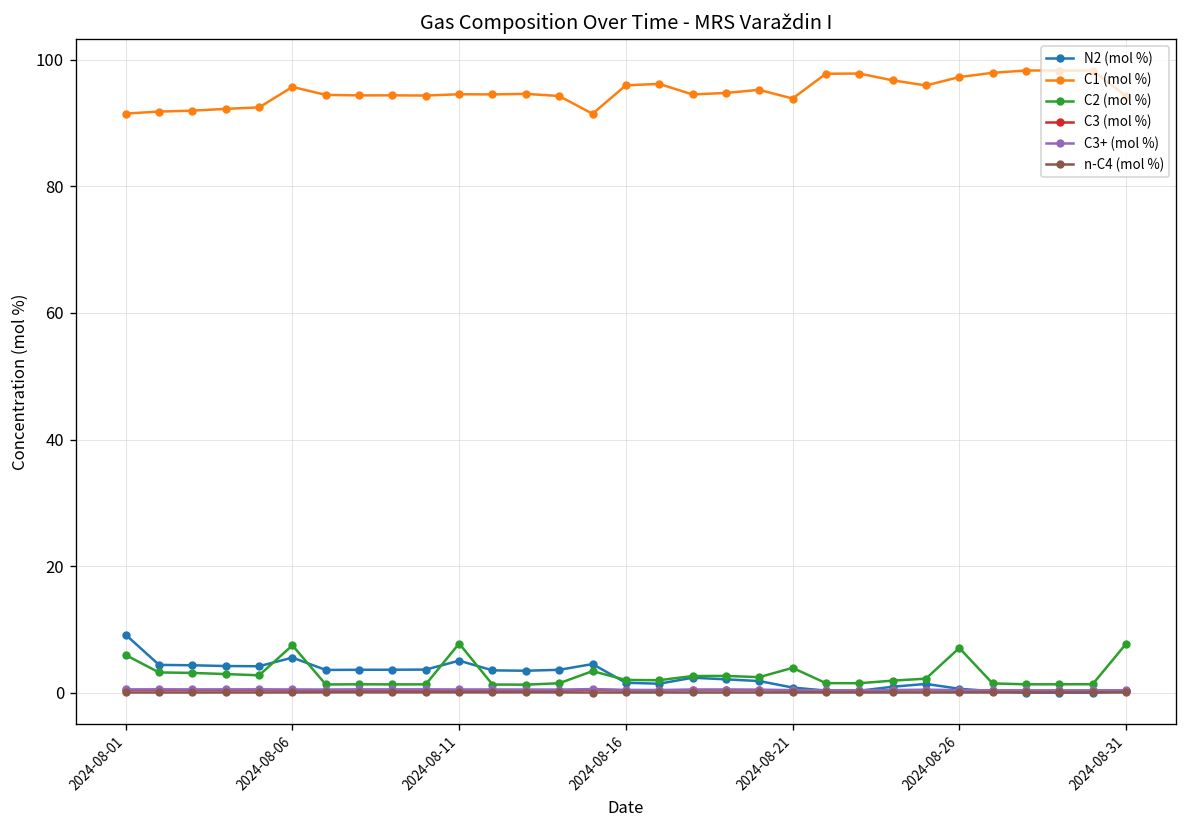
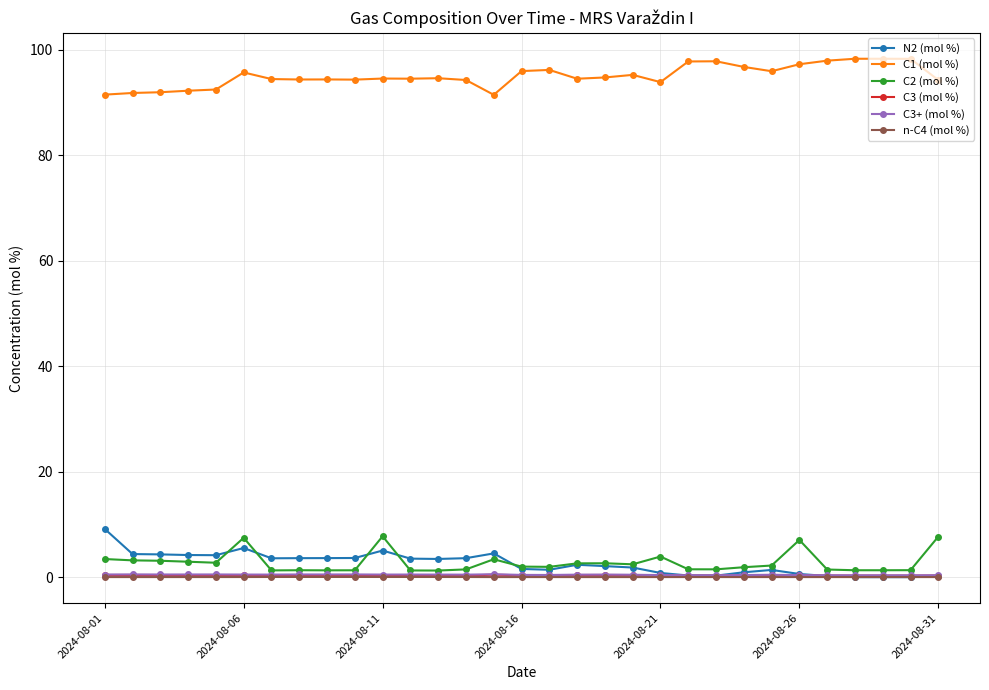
  {
    "N2 (mol %)": {
      "2024-08-01": 9,
      "2024-08-06": 6,
      "2024-08-11": 5
    },
    "C1 (mol %)": {
      "2024-08-01": 92,
      "2024-08-06": 96,
      "2024-08-11": 95,
      "2024-08-16": 96,
      "2024-08-21": 94,
      "2024-08-26": 97
    },
    "C2 (mol %)": {
-     "2024-08-01": 6,
+     "2024-08-01": 3,
      "2024-08-06": 7,
      "2024-08-11": 8,
      "2024-08-21": 4,
      "2024-08-26": 7,
      "2024-08-31": 8
    }
  }
